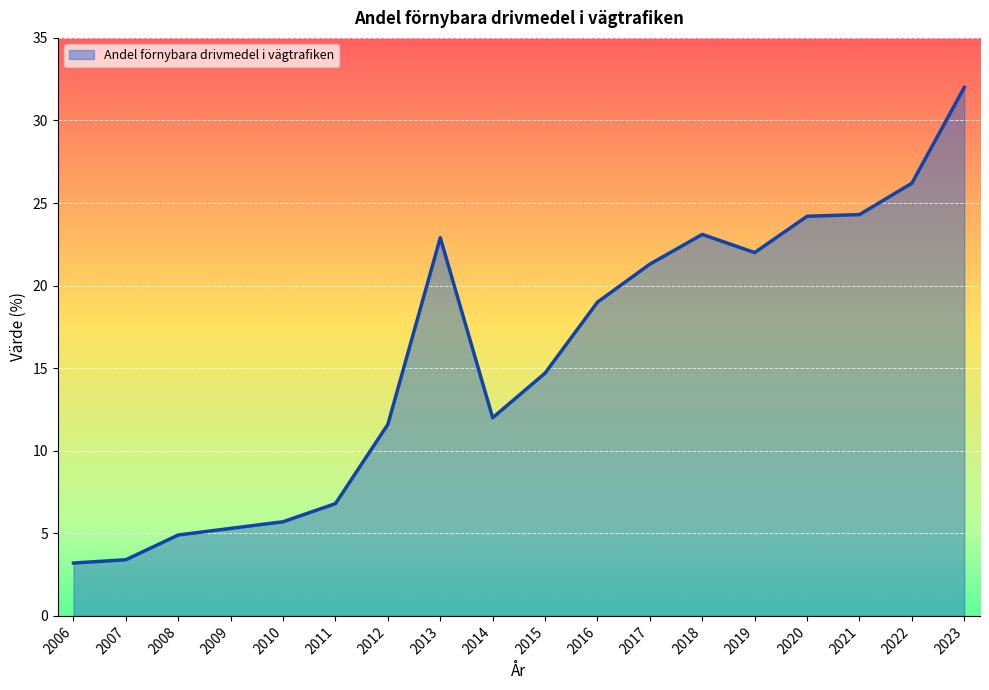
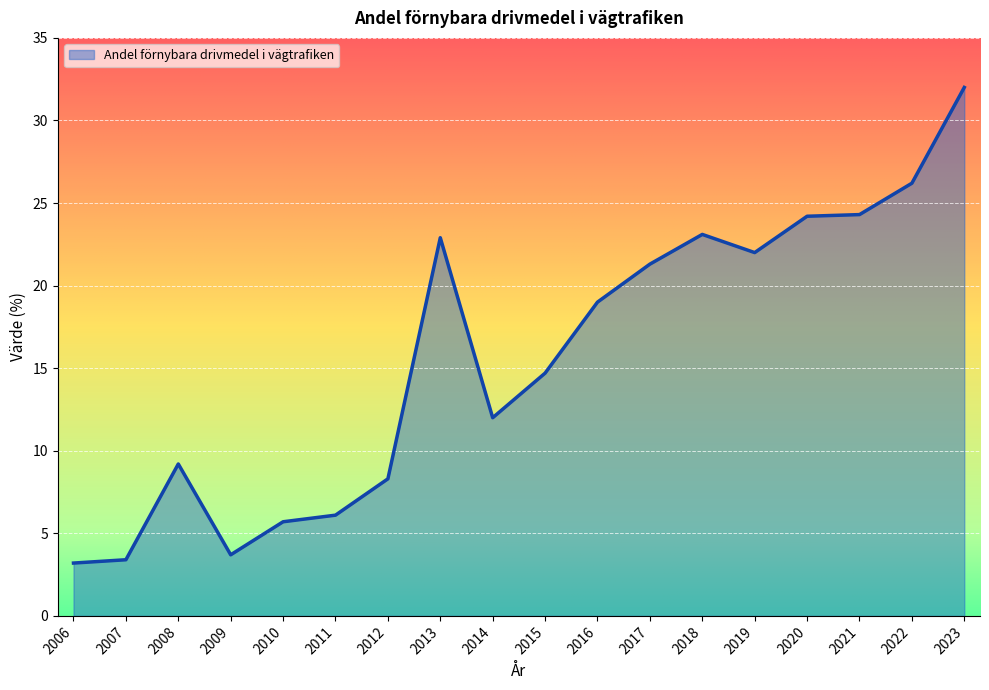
  {
    "2006": 3.2,
    "2007": 3.4,
-   "2008": 4.9,
-   "2009": 5.3,
+   "2008": 9.2,
+   "2009": 3.7,
    "2010": 5.7,
-   "2011": 6.8,
-   "2012": 11.6,
+   "2011": 6.1,
+   "2012": 8.3,
    "2013": 22.9,
    "2014": 12.0,
    "2015": 14.7,
    "2016": 19.0,
    "2017": 21.3,
    "2018": 23.1,
    "2019": 22.0,
    "2020": 24.2,
    "2021": 24.3,
    "2022": 26.2,
    "2023": 32.0
  }
